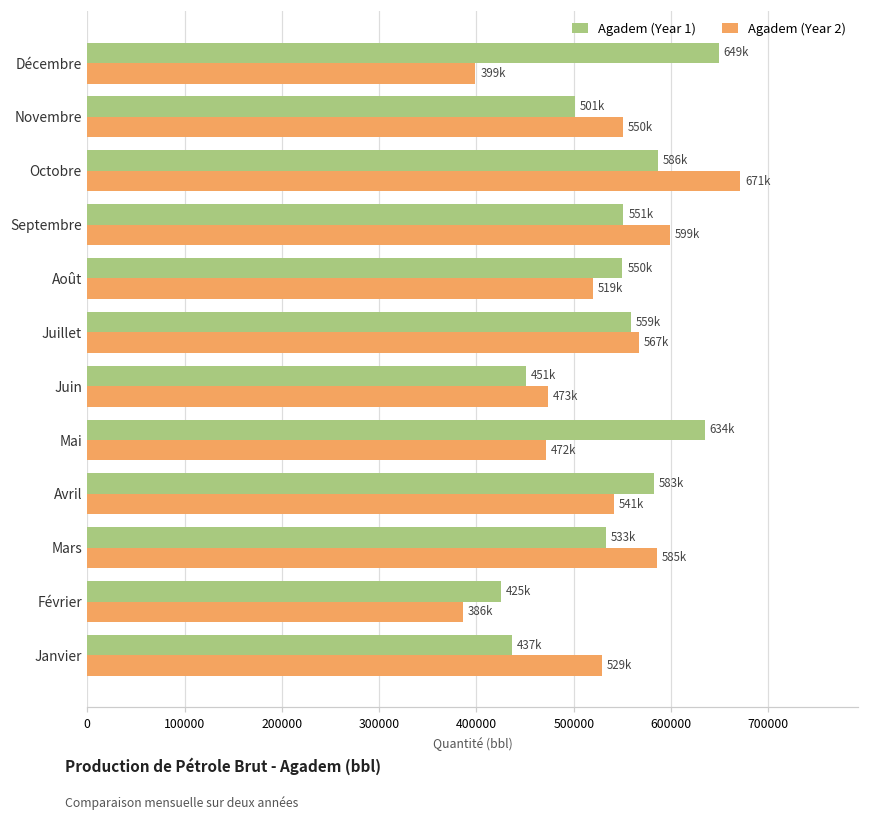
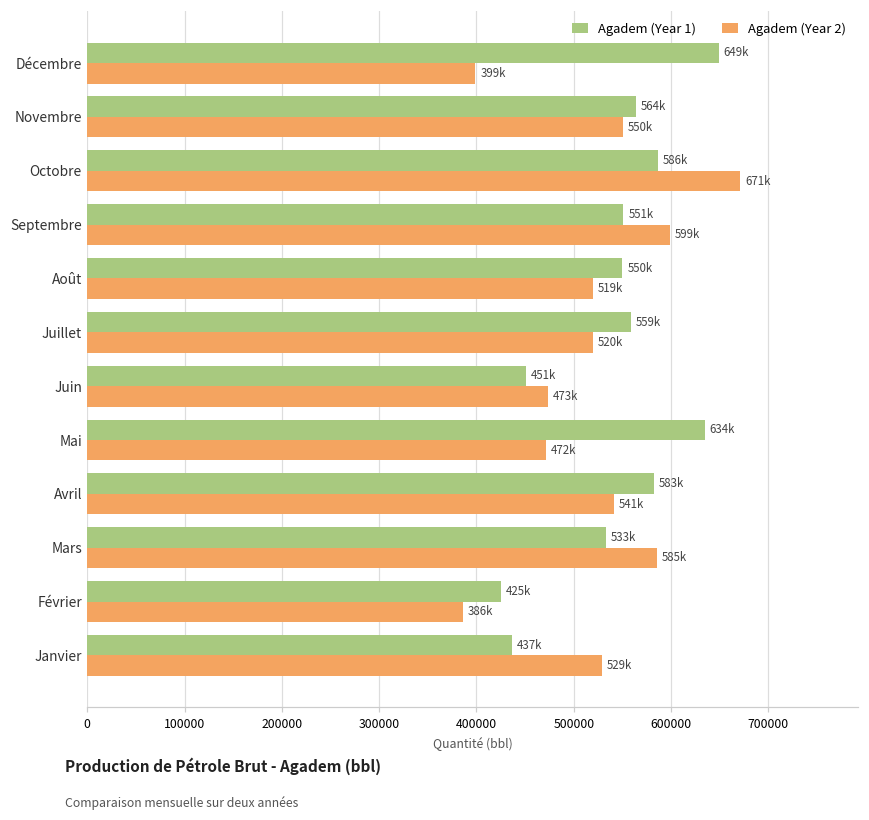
  {
    "Agadem (Year 1)": {
      "Décembre": "649k",
-     "Novembre": "501k",
+     "Novembre": "564k",
      "Octobre": "586k",
      "Septembre": "551k",
      "Août": "550k",
      "Juillet": "559k",
      "Juin": "451k",
      "Mai": "634k",
      "Avril": "583k",
      "Mars": "533k",
      "Février": "425k",
      "Janvier": "437k"
    },
    "Agadem (Year 2)": {
      "Décembre": "399k",
      "Novembre": "550k",
      "Octobre": "671k",
      "Septembre": "599k",
      "Août": "519k",
-     "Juillet": "567k",
+     "Juillet": "520k",
      "Juin": "473k",
      "Mai": "472k",
      "Avril": "541k",
      "Mars": "585k",
      "Février": "386k",
      "Janvier": "529k"
    }
  }
